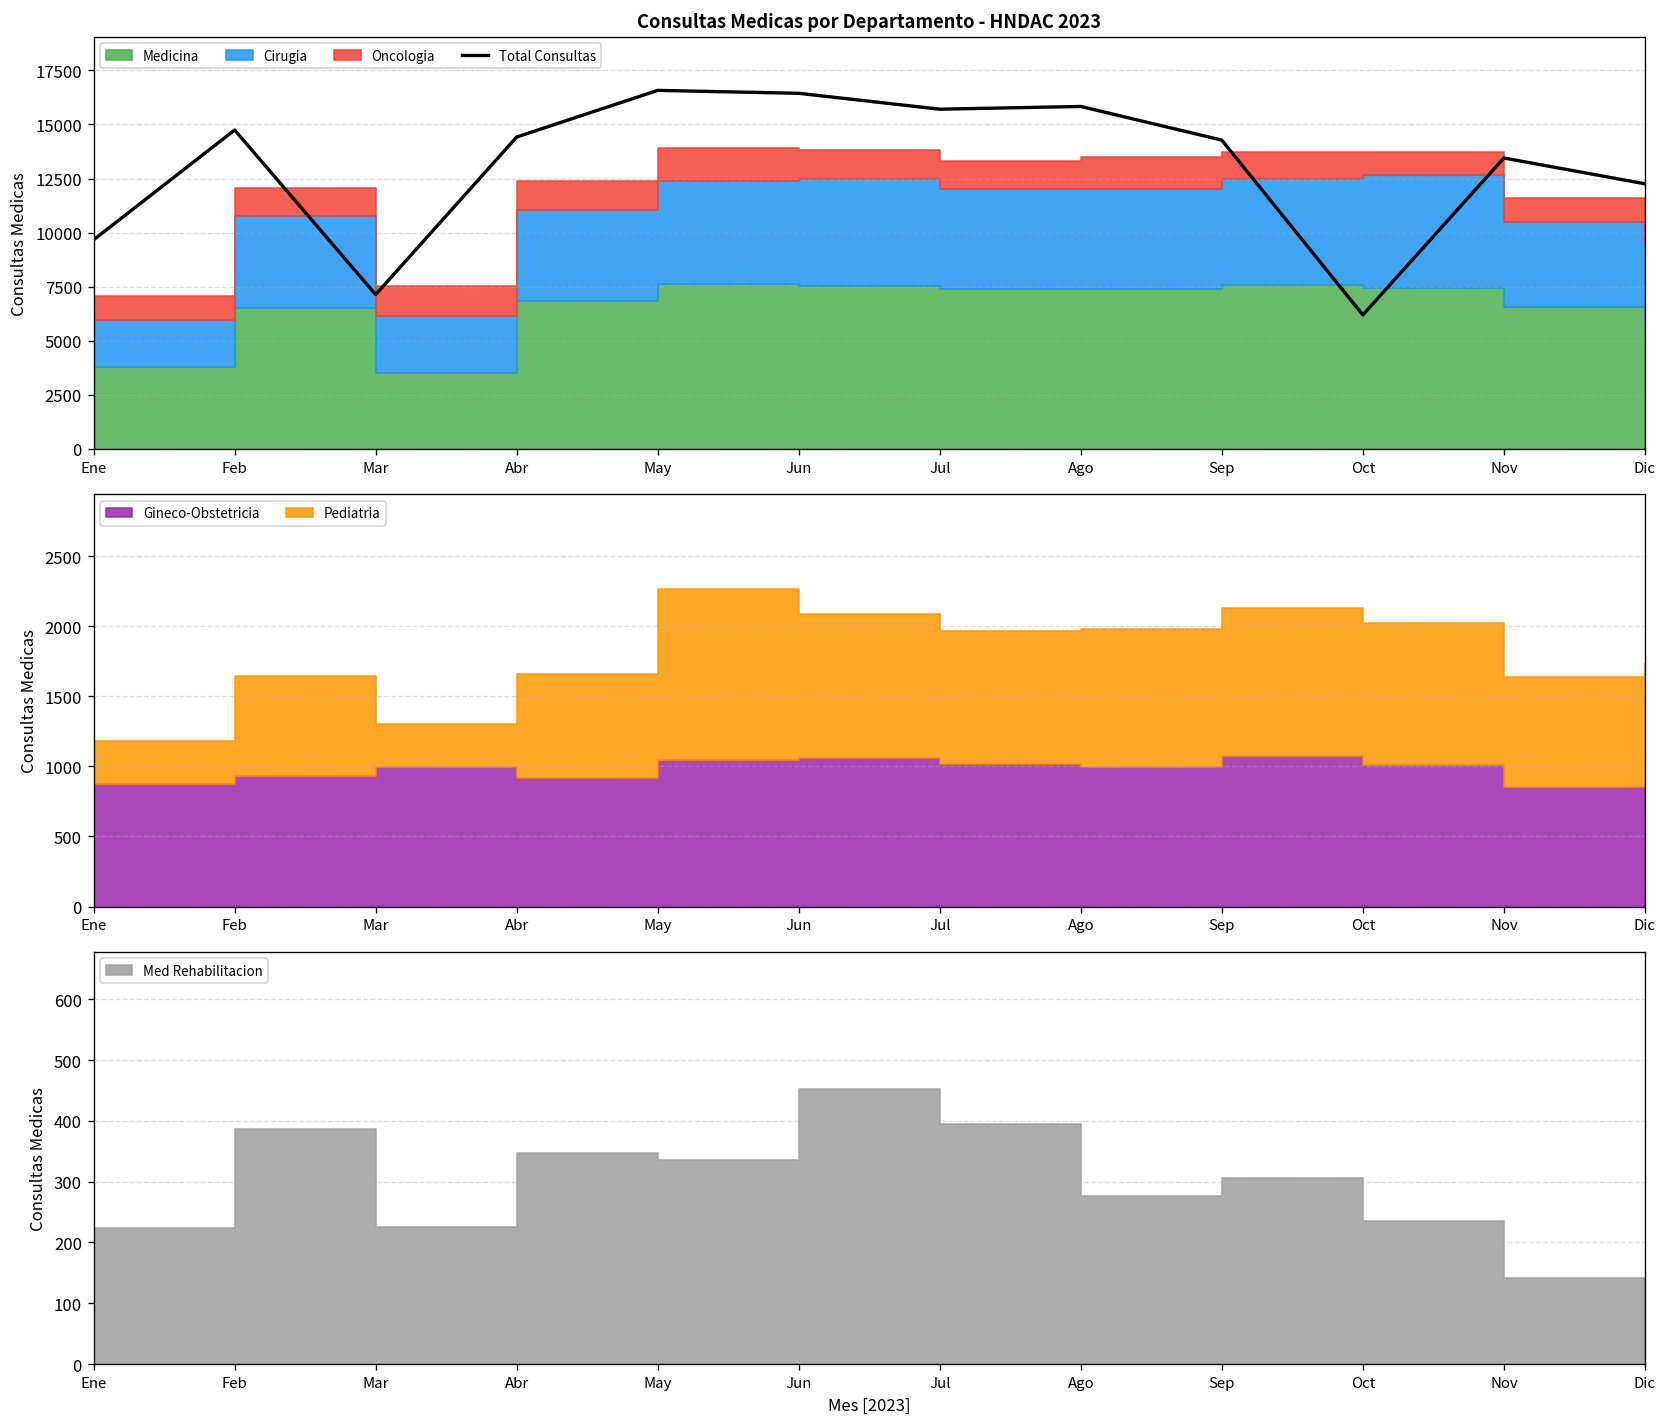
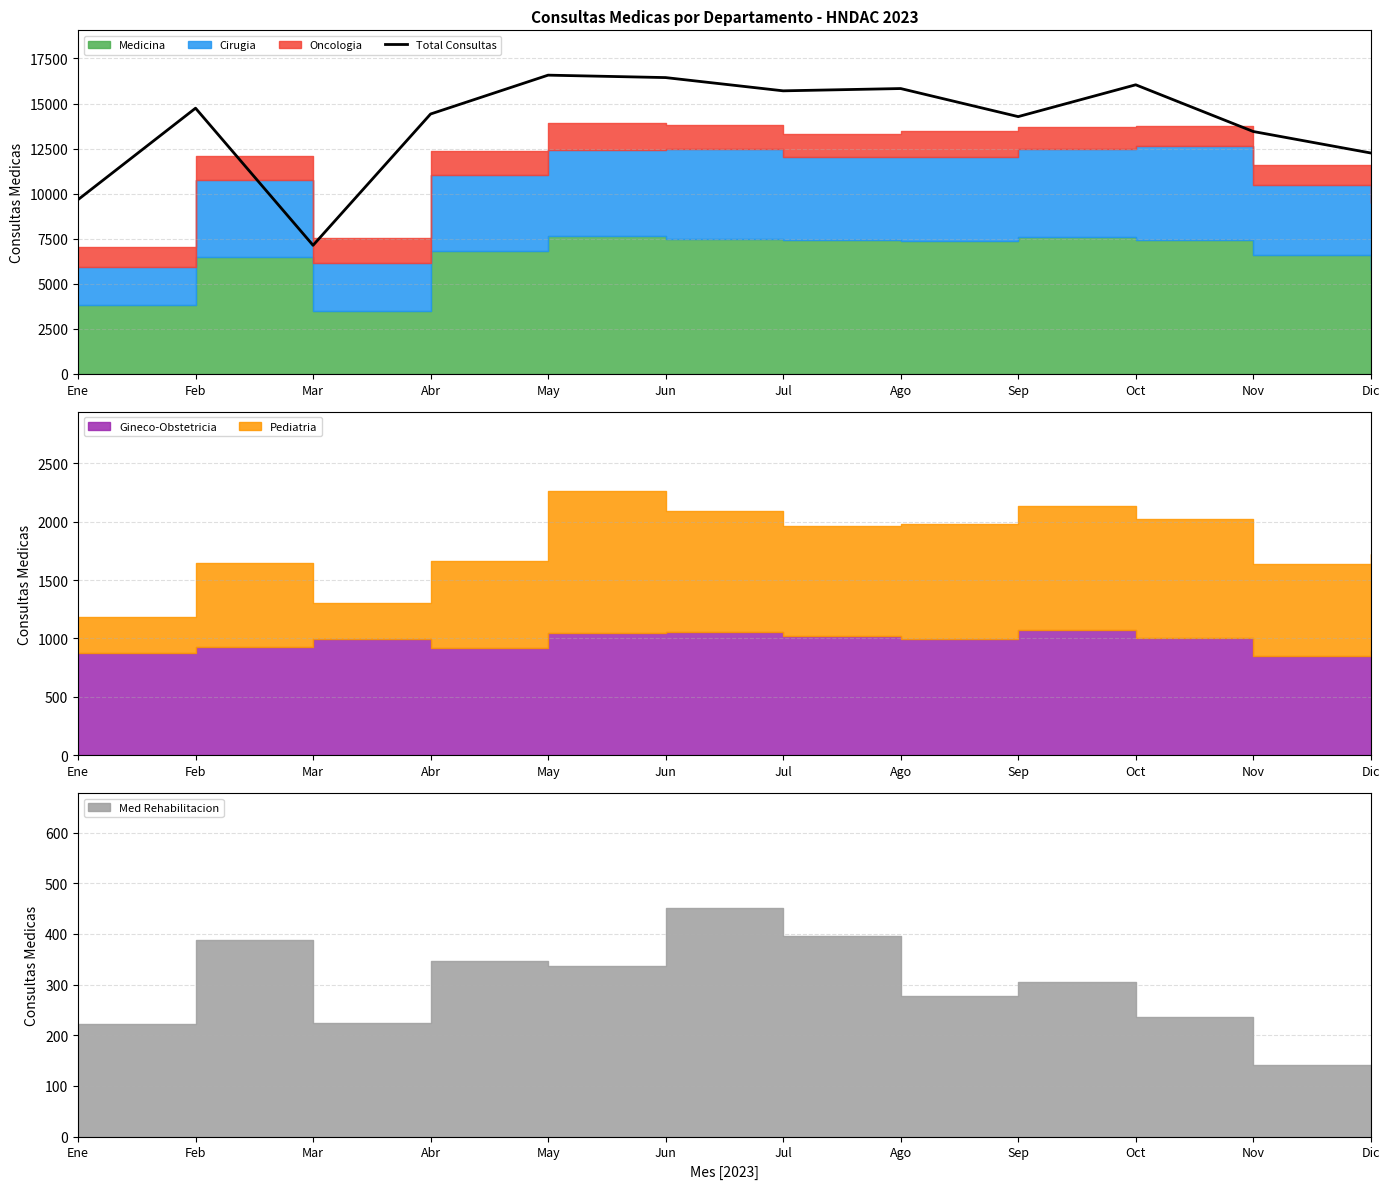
  {
    "Consultas Medicas por Departamento - HNDAC 2023": {
      "Total Consultas": {
        "Ene": 9700,
        "Feb": 14700,
        "Mar": 7100,
        "Abr": 14400,
        "May": 16600,
        "Jun": 16400,
        "Jul": 15700,
        "Ago": 15800,
        "Sep": 14300,
-       "Oct": 6200,
+       "Oct": 16000,
        "Nov": 13400,
        "Dic": 12300
      }
    }
  }
